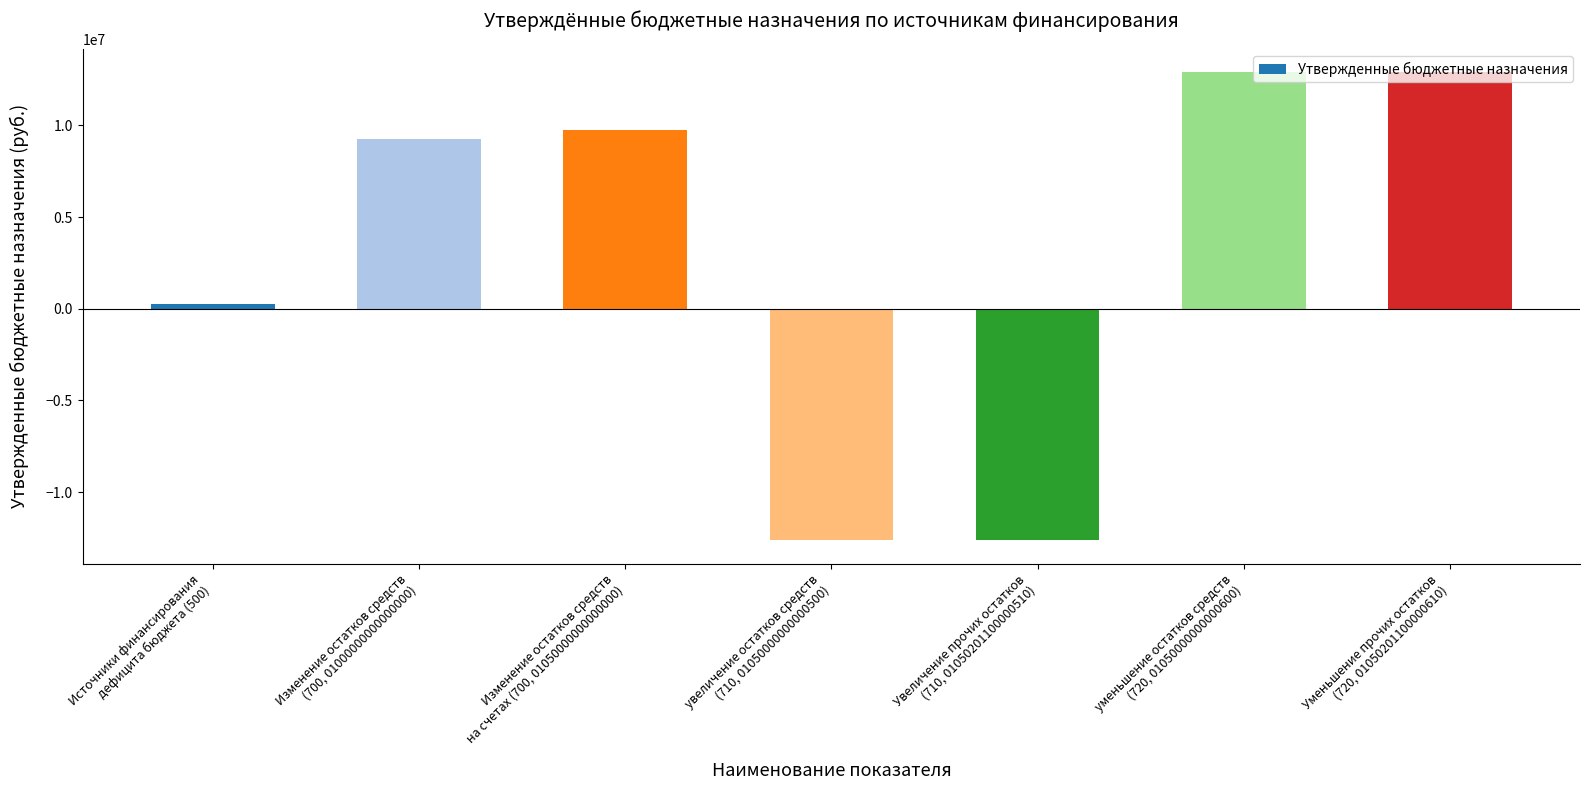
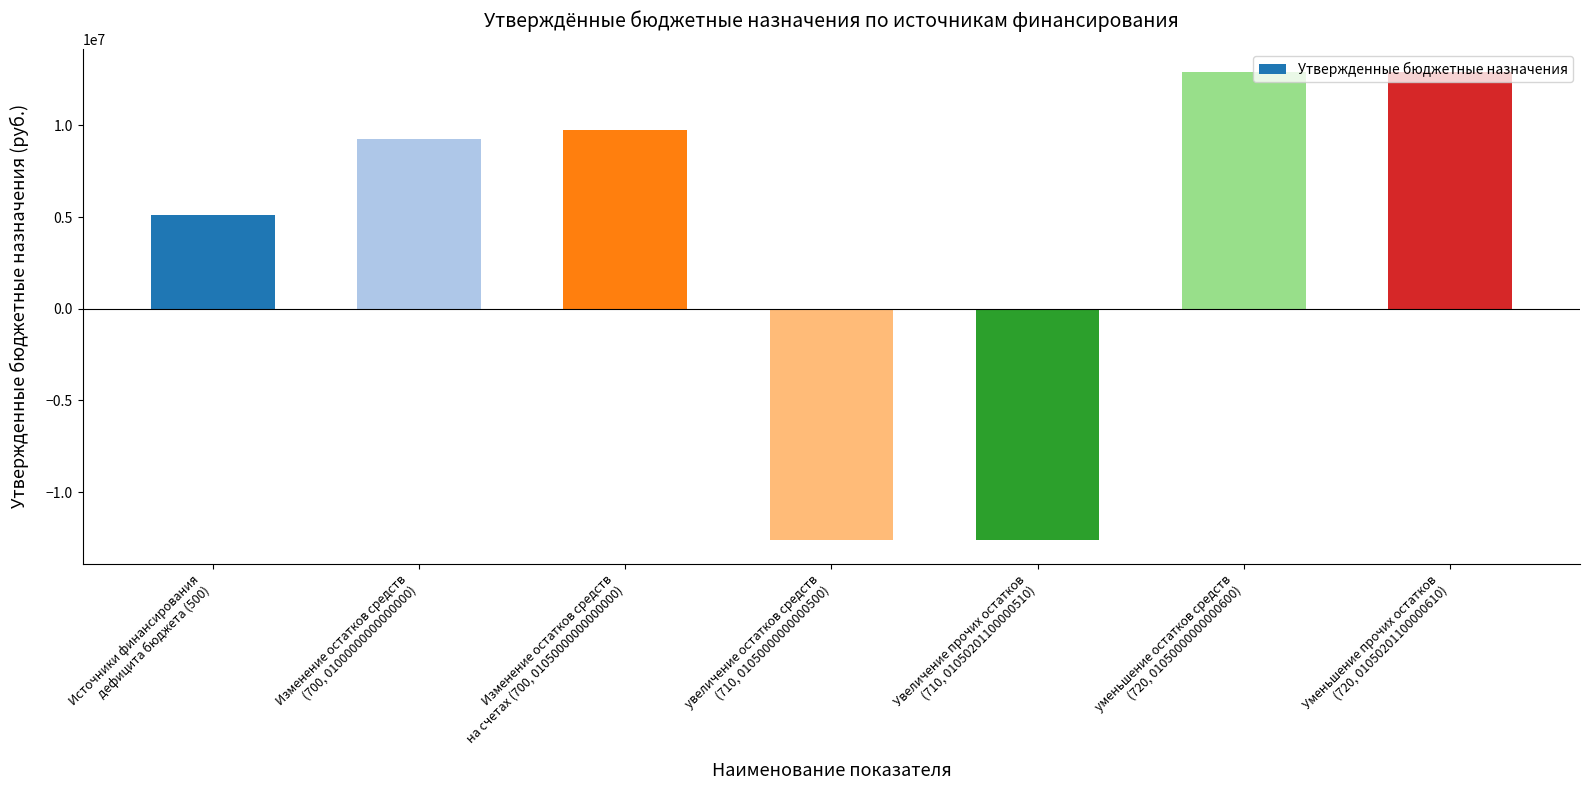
  {
-   "Источники финансирования дефицита бюджета (500)": 300000,
+   "Источники финансирования дефицита бюджета (500)": 5100000,
    "Изменение остатков средств (700, 01000000000000000)": 9300000,
    "Изменение остатков средств на счетах (700, 01050000000000000)": 9800000,
    "увеличение остатков средств (710, 01050000000000500)": -12600000,
    "Увеличение прочих остатков (710, 01050201100000510)": -12600000,
    "уменьшение остатков средств (720, 01050000000000600)": 12900000
  }
